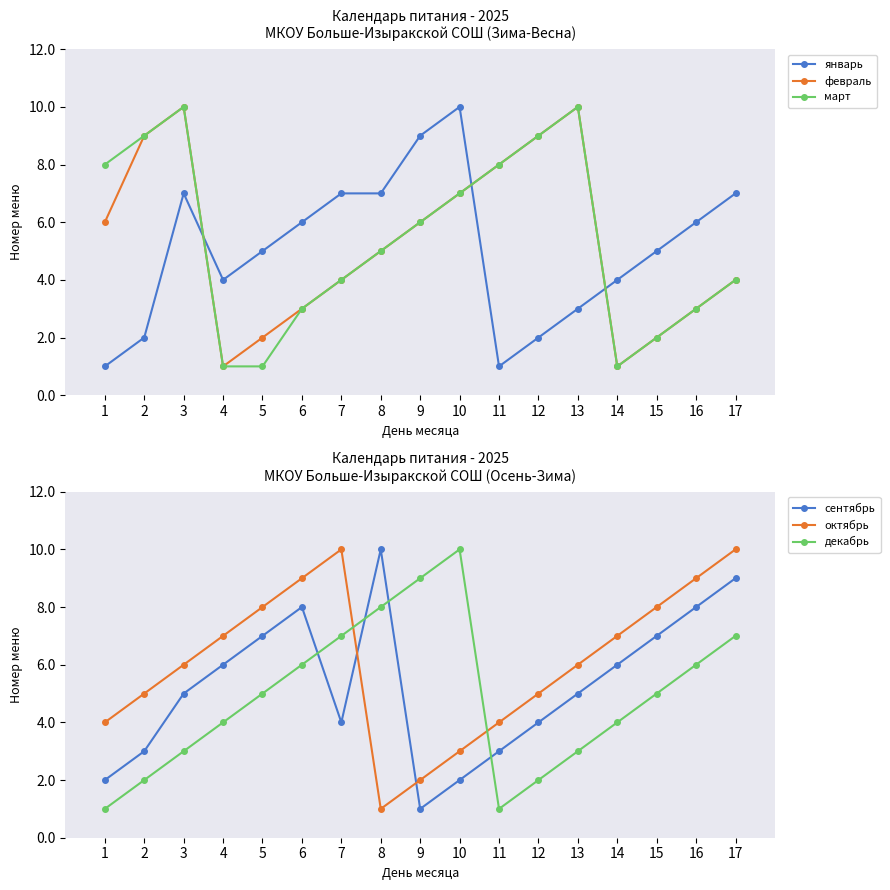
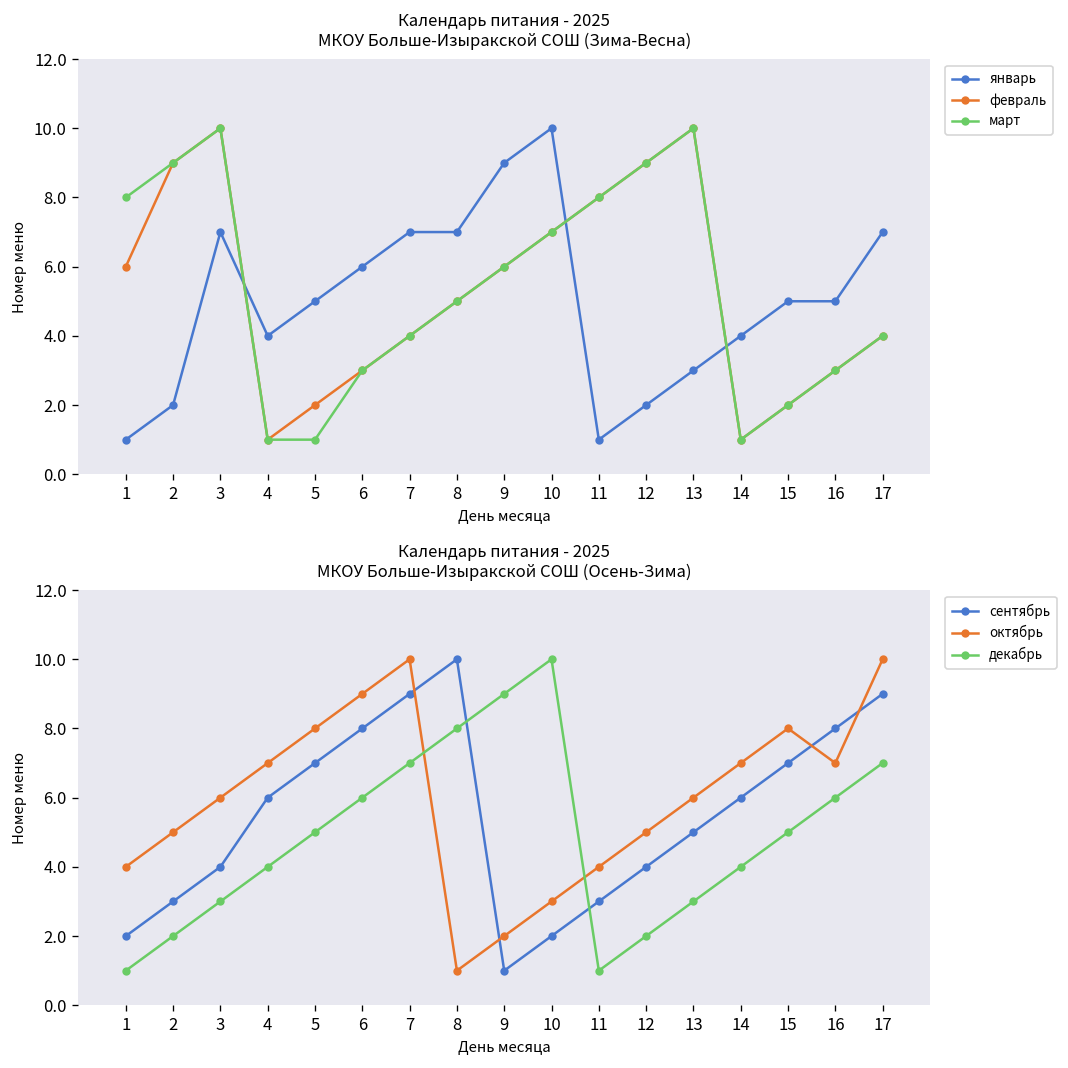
  {
    "Календарь питания - 2025 МКОУ Больше-Изыракской СОШ (Зима-Весна)": {
      "январь": {
        "1": 1,
        "2": 2,
        "3": 7,
        "4": 4,
        "5": 5,
        "6": 6,
        "7": 7,
        "8": 7,
        "9": 9,
        "10": 10,
        "11": 1,
        "12": 2,
        "13": 3,
        "14": 4,
        "15": 5,
-       "16": 6,
+       "16": 5,
        "17": 7
      },
      "февраль": {
        "1": 6,
        "5": 2
      },
      "март": {
        "1": 8,
        "5": 1
      }
    },
    "Календарь питания - 2025 МКОУ Больше-Изыракской СОШ (Осень-Зима)": {
      "сентябрь": {
        "1": 2,
        "2": 3,
-       "3": 5,
+       "3": 4,
        "4": 6,
        "5": 7,
        "6": 8,
-       "7": 4,
+       "7": 9,
        "8": 10,
        "9": 1,
        "10": 2,
        "11": 3,
        "12": 4,
        "13": 5,
        "14": 6,
        "15": 7,
        "16": 8,
        "17": 9
      },
      "октябрь": {
        "1": 4,
        "2": 5,
        "3": 6,
        "4": 7,
        "5": 8,
        "6": 9,
        "7": 10,
        "8": 1,
        "9": 2,
        "10": 3,
        "11": 4,
        "12": 5,
        "13": 6,
        "14": 7,
        "15": 8,
-       "16": 9,
+       "16": 7,
        "17": 10
      },
      "декабрь": {
        "1": 1,
        "2": 2,
        "3": 3,
        "4": 4,
        "5": 5,
        "6": 6,
        "7": 7,
        "8": 8,
        "9": 9,
        "10": 10,
        "11": 1,
        "12": 2,
        "13": 3,
        "14": 4,
        "15": 5,
        "16": 6,
        "17": 7
      }
    }
  }
